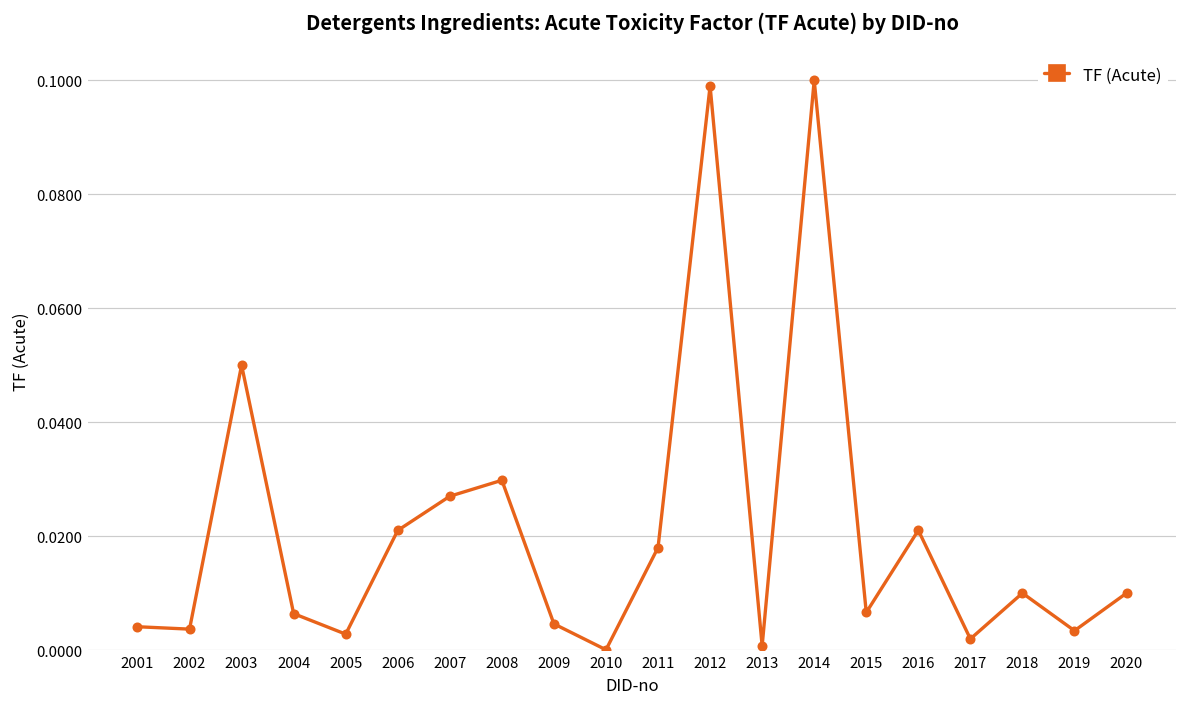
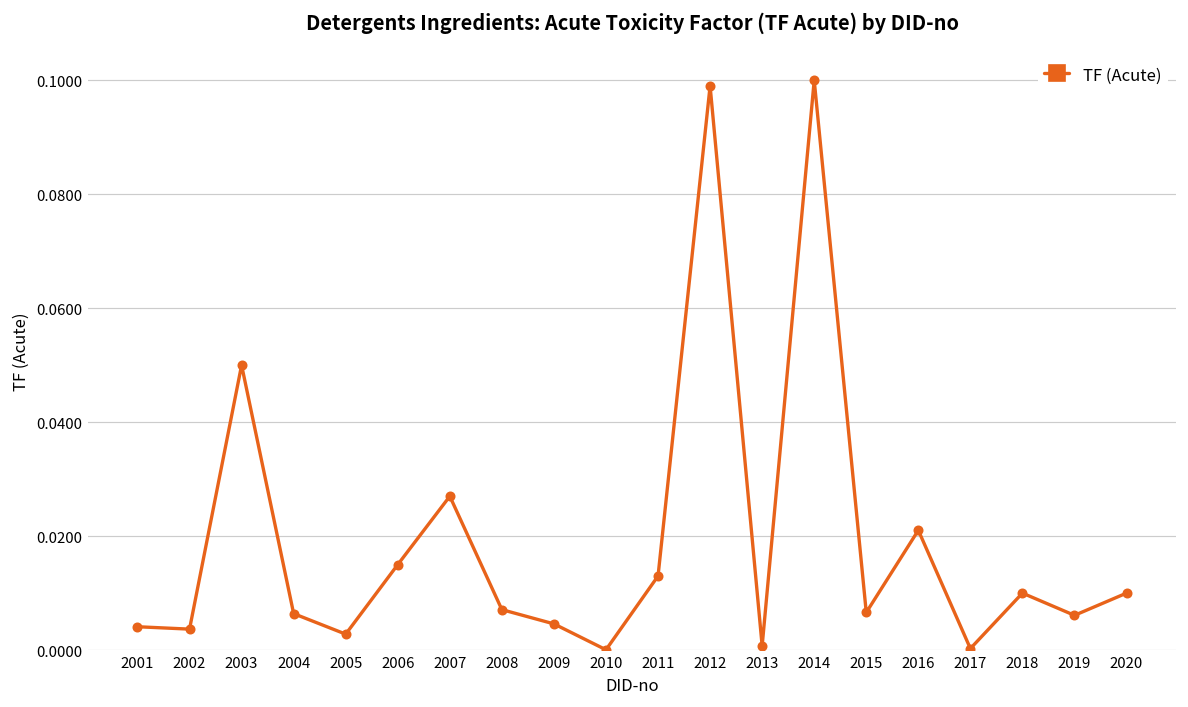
  {
    "2001": 0.004,
    "2002": 0.004,
    "2003": 0.050,
    "2004": 0.006,
    "2005": 0.003,
-   "2006": 0.021,
+   "2006": 0.015,
    "2007": 0.027,
-   "2008": 0.030,
+   "2008": 0.007,
    "2009": 0.005,
    "2010": 0.000,
-   "2011": 0.018,
+   "2011": 0.013,
    "2012": 0.099,
    "2013": 0.001,
    "2014": 0.100,
    "2015": 0.007,
    "2016": 0.021,
-   "2017": 0.002,
+   "2017": 0.000,
    "2018": 0.010,
-   "2019": 0.003,
+   "2019": 0.006,
    "2020": 0.010
  }
